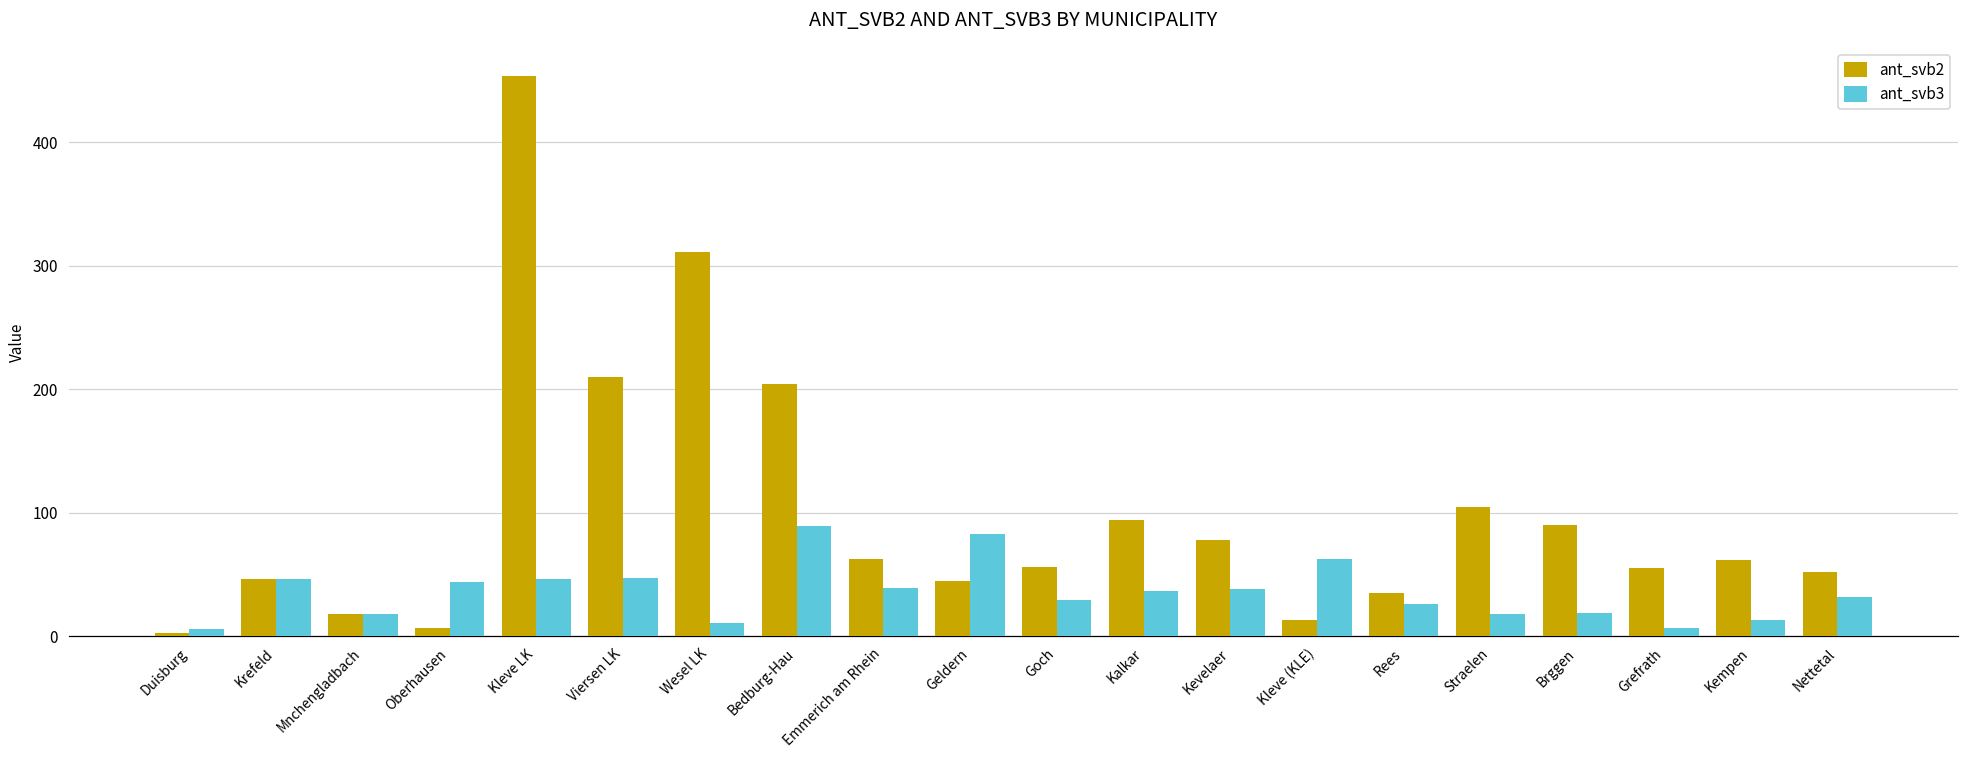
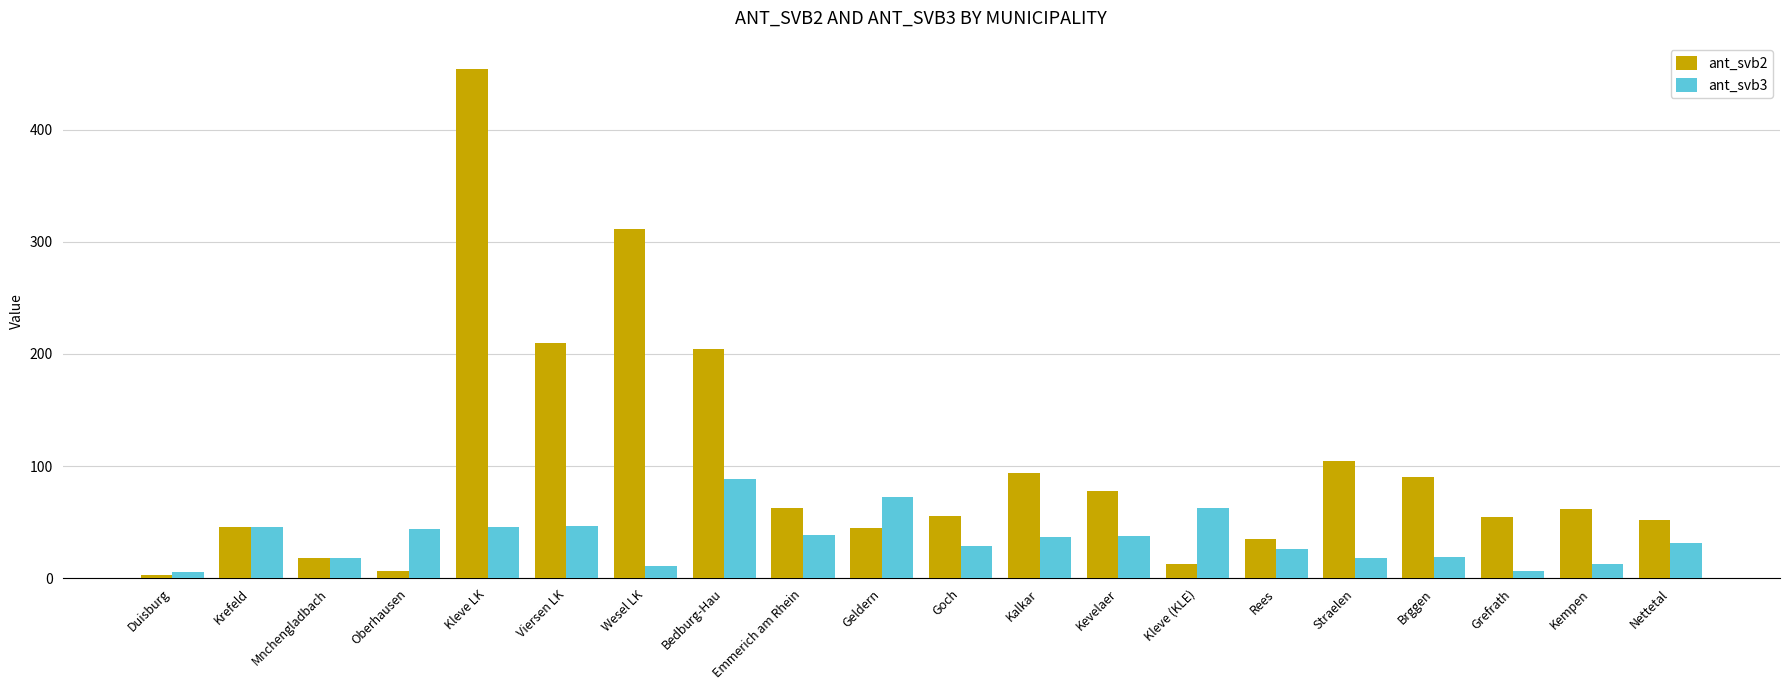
  {
    "ant_svb2": {
      "Duisburg": 3,
      "Krefeld": 46,
      "Mnchengladbach": 18,
      "Oberhausen": 7,
      "Kleve LK": 454,
      "Viersen LK": 210,
      "Wesel LK": 311,
      "Bedburg-Hau": 204,
      "Emmerich am Rhein": 63,
      "Geldern": 45,
      "Goch": 56,
      "Kalkar": 94,
      "Kevelaer": 78,
      "Kleve (KLE)": 13,
      "Rees": 35,
      "Straelen": 105,
      "Brggen": 90,
      "Grefrath": 55,
      "Kempen": 62,
      "Nettetal": 52
    },
    "ant_svb3": {
      "Duisburg": 6,
      "Krefeld": 46,
      "Mnchengladbach": 18,
      "Oberhausen": 44,
      "Kleve LK": 46,
      "Viersen LK": 47,
      "Wesel LK": 11,
      "Bedburg-Hau": 89,
      "Emmerich am Rhein": 39,
-     "Geldern": 83,
+     "Geldern": 73,
      "Goch": 29,
      "Kalkar": 37,
      "Kevelaer": 38,
      "Kleve (KLE)": 63,
      "Rees": 26,
      "Straelen": 18,
      "Brggen": 19,
      "Grefrath": 7,
      "Kempen": 13,
      "Nettetal": 32
    }
  }
